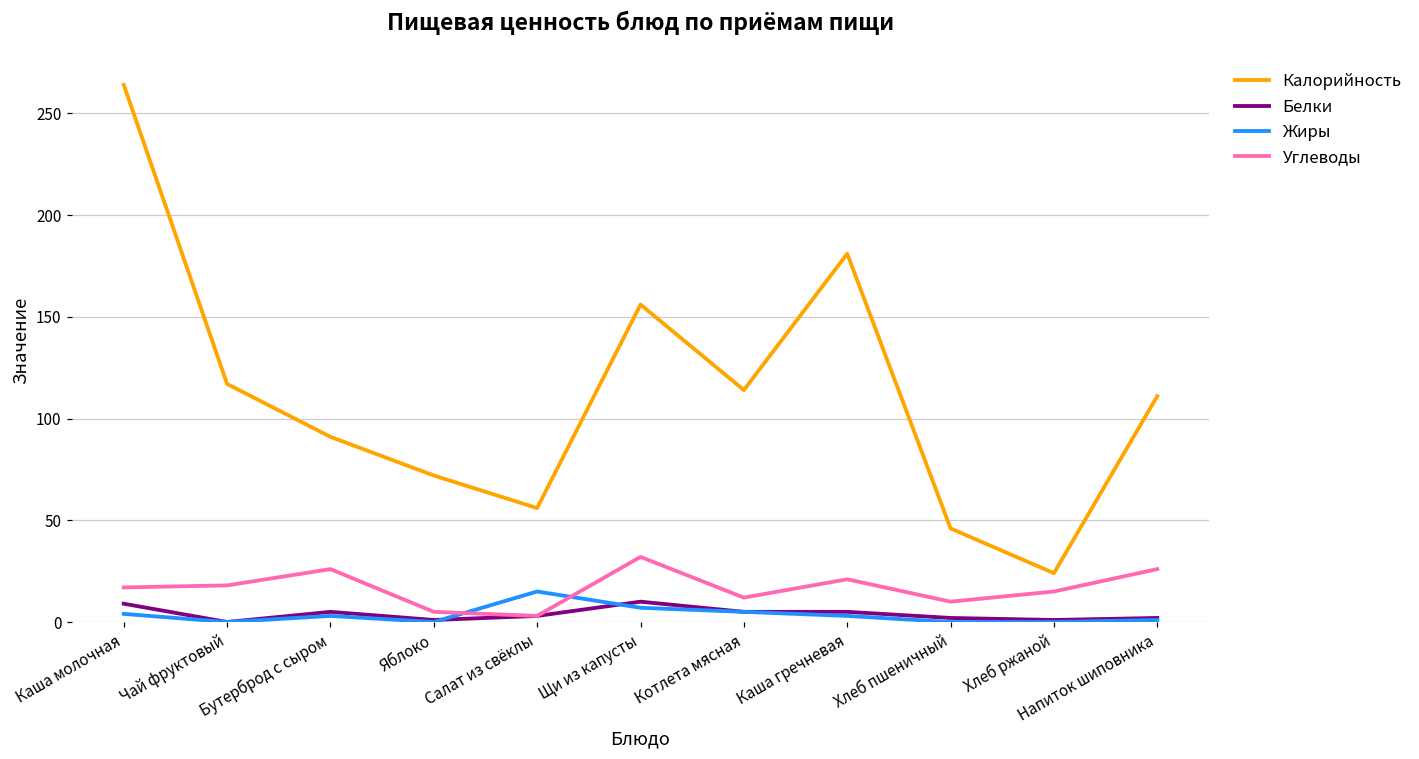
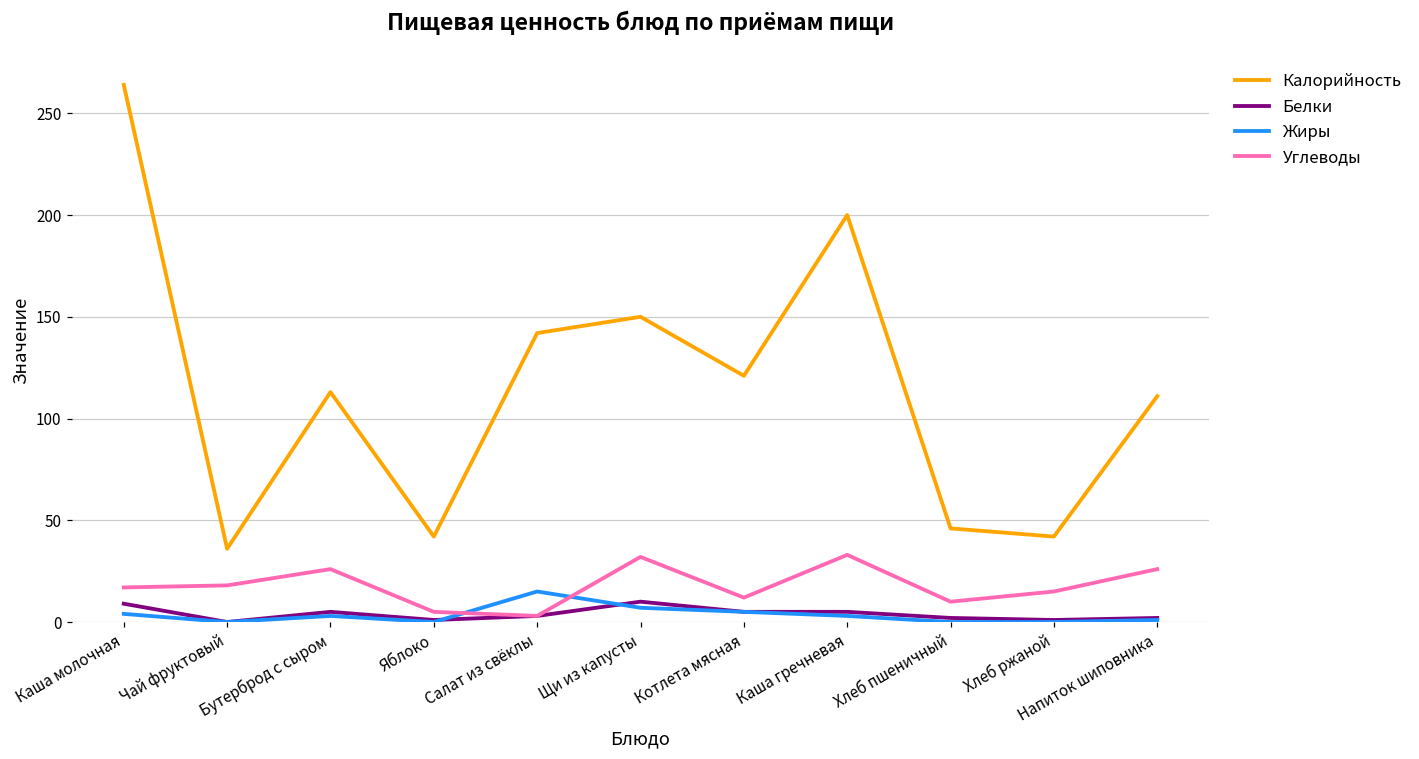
  {
    "Калорийность": {
      "Каша молочная": 264,
-     "Чай фруктовый": 117,
-     "Бутерброд с сыром": 91,
-     "Яблоко": 72,
-     "Салат из свёклы": 56,
-     "Щи из капусты": 156,
-     "Котлета мясная": 114,
-     "Каша гречневая": 181,
+     "Чай фруктовый": 36,
+     "Бутерброд с сыром": 113,
+     "Яблоко": 42,
+     "Салат из свёклы": 142,
+     "Щи из капусты": 150,
+     "Котлета мясная": 121,
+     "Каша гречневая": 200,
      "Хлеб пшеничный": 46,
-     "Хлеб ржаной": 24,
+     "Хлеб ржаной": 42,
      "Напиток шиповника": 111
    },
    "Белки": {
      "Каша молочная": 9,
      "Бутерброд с сыром": 5,
      "Щи из капусты": 10,
      "Каша гречневая": 5,
      "Хлеб пшеничный": 2
    },
    "Жиры": {
      "Каша молочная": 4,
      "Бутерброд с сыром": 3,
      "Салат из свёклы": 15,
      "Щи из капусты": 7,
      "Каша гречневая": 3,
      "Хлеб пшеничный": 0
    },
    "Углеводы": {
      "Каша молочная": 17,
      "Чай фруктовый": 18,
      "Бутерброд с сыром": 26,
      "Яблоко": 5,
      "Щи из капусты": 32,
      "Котлета мясная": 12,
-     "Каша гречневая": 21,
+     "Каша гречневая": 33,
      "Хлеб пшеничный": 10,
      "Хлеб ржаной": 15,
      "Напиток шиповника": 26
    }
  }
